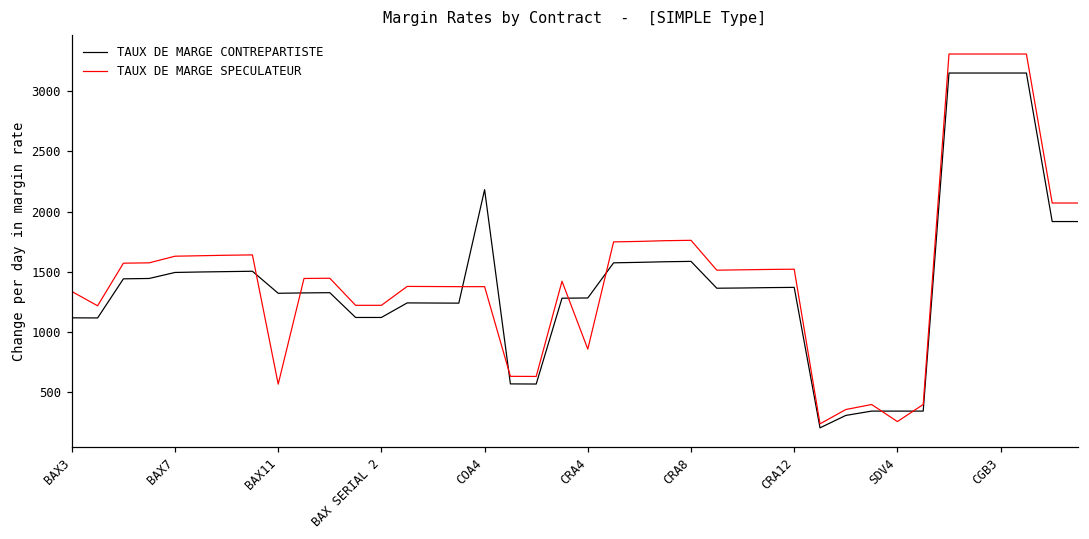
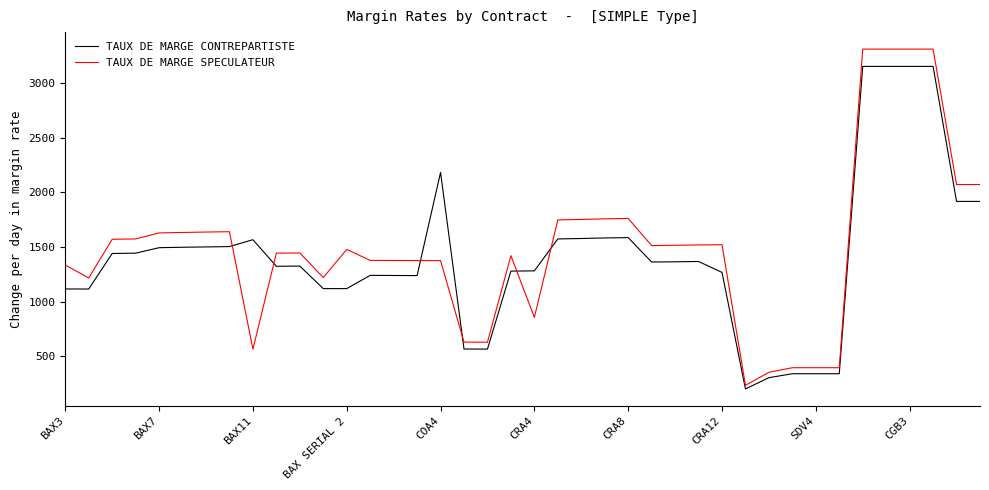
  {
    "TAUX DE MARGE CONTREPARTISTE": {
      "BAX3": 1120,
      "BAX7": 1490,
-     "BAX11": 1320,
+     "BAX11": 1570,
      "BAX SERIAL 2": 1120,
      "COA4": 2180,
      "CRA4": 1280,
      "CRA8": 1590,
-     "CRA12": 1370,
+     "CRA12": 1270,
      "SDV4": 340,
      "CGB3": 3150
    },
    "TAUX DE MARGE SPECULATEUR": {
      "BAX3": 1340,
      "BAX7": 1630,
      "BAX11": 570,
-     "BAX SERIAL 2": 1220,
+     "BAX SERIAL 2": 1480,
      "COA4": 1380,
      "CRA4": 860,
      "CRA8": 1760,
      "CRA12": 1520,
-     "SDV4": 260,
+     "SDV4": 400,
      "CGB3": 3310
    }
  }
